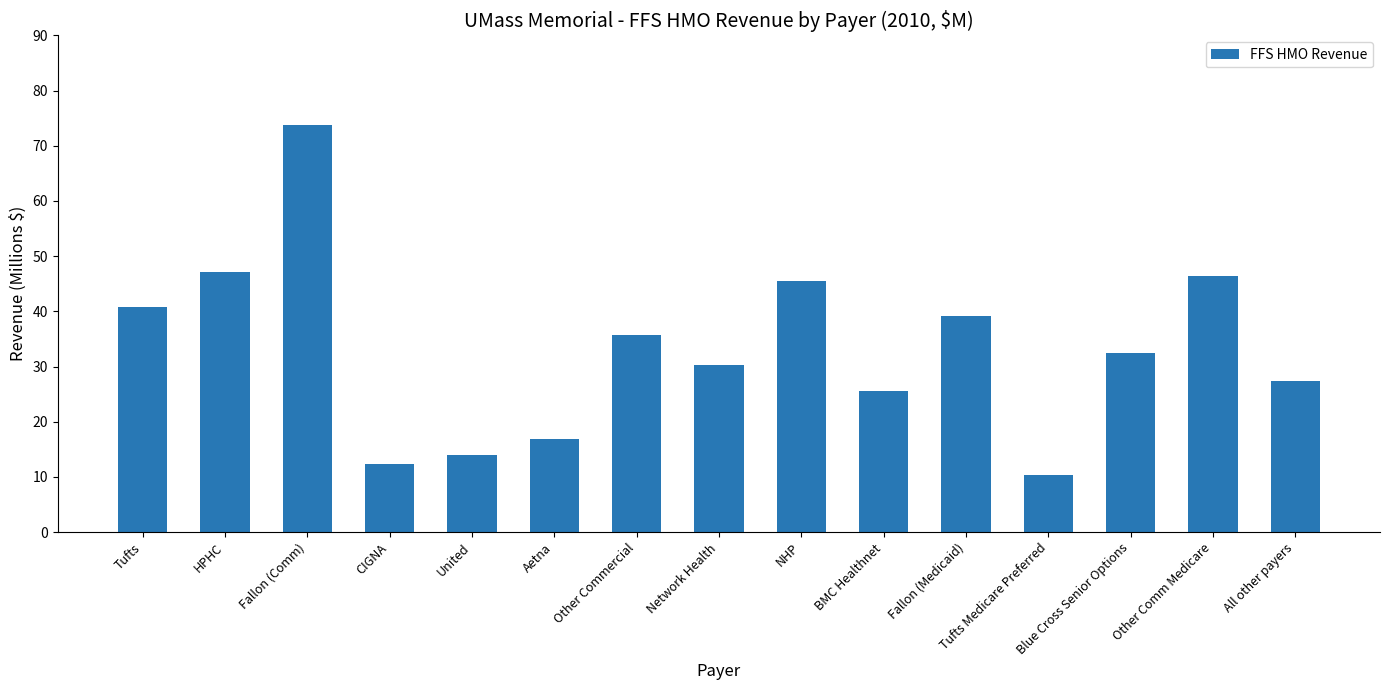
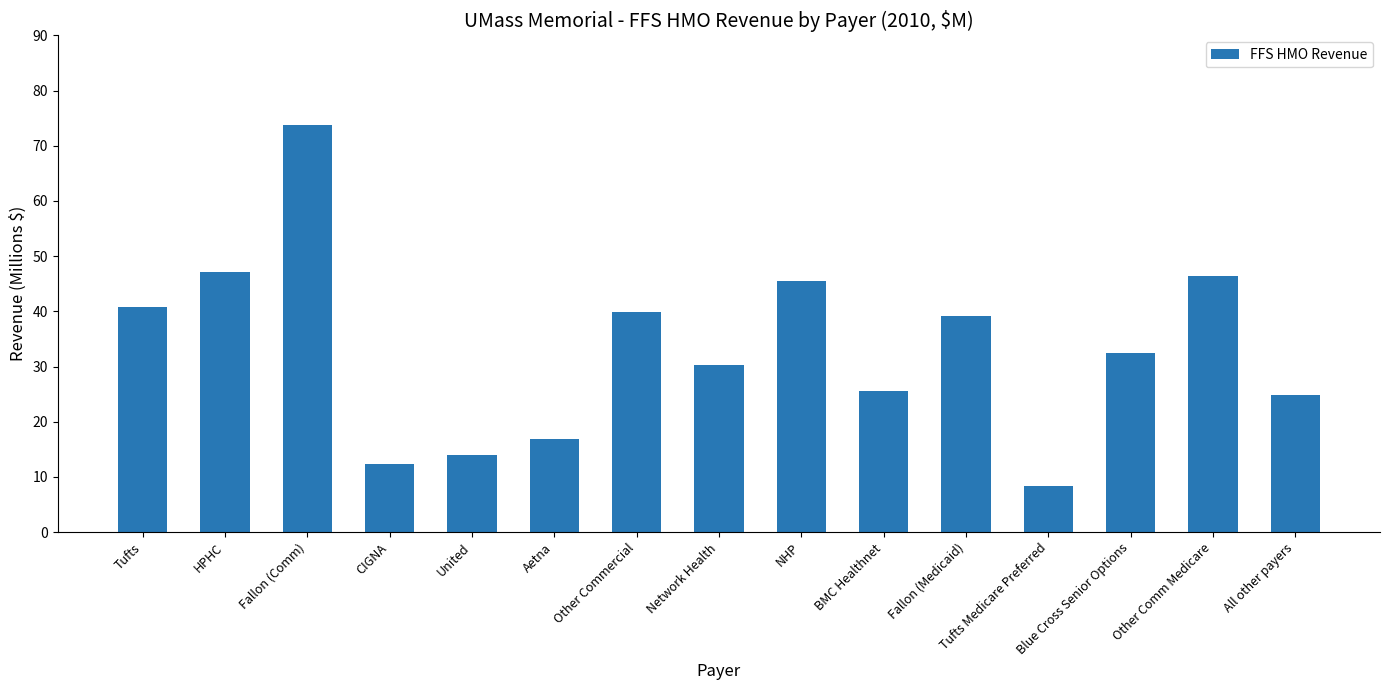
  {
    "Tufts": 41,
    "HPHC": 47,
    "Fallon (Comm)": 74,
    "CIGNA": 12,
    "United": 14,
    "Aetna": 17,
-   "Other Commercial": 36,
+   "Other Commercial": 40,
    "Network Health": 30,
    "NHP": 46,
    "BMC Healthnet": 26,
    "Fallon (Medicaid)": 39,
-   "Tufts Medicare Preferred": 10,
+   "Tufts Medicare Preferred": 8,
    "Blue Cross Senior Options": 32,
    "Other Comm Medicare": 46,
-   "All other payers": 27
+   "All other payers": 25
  }
